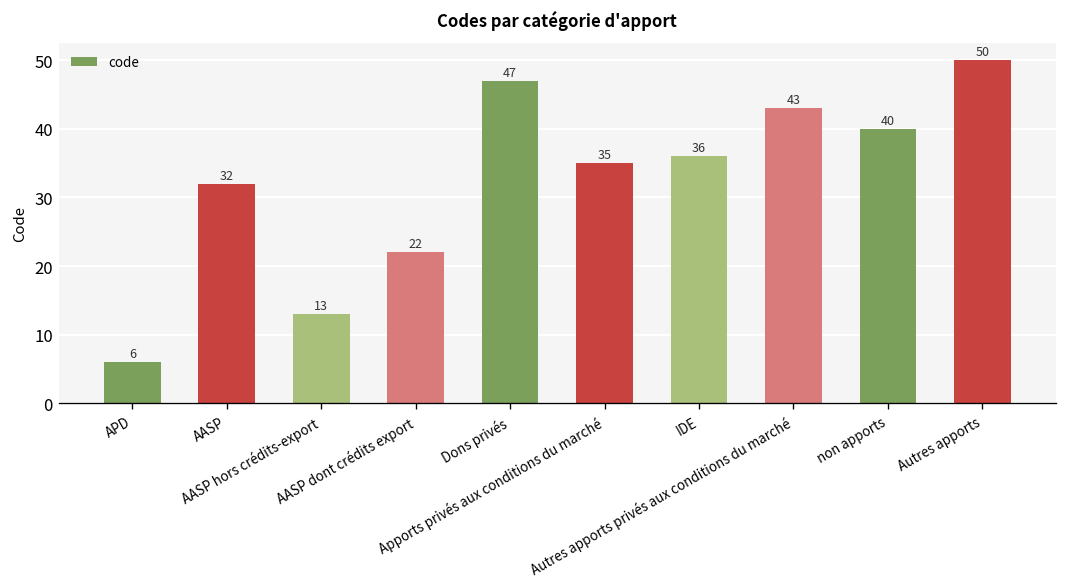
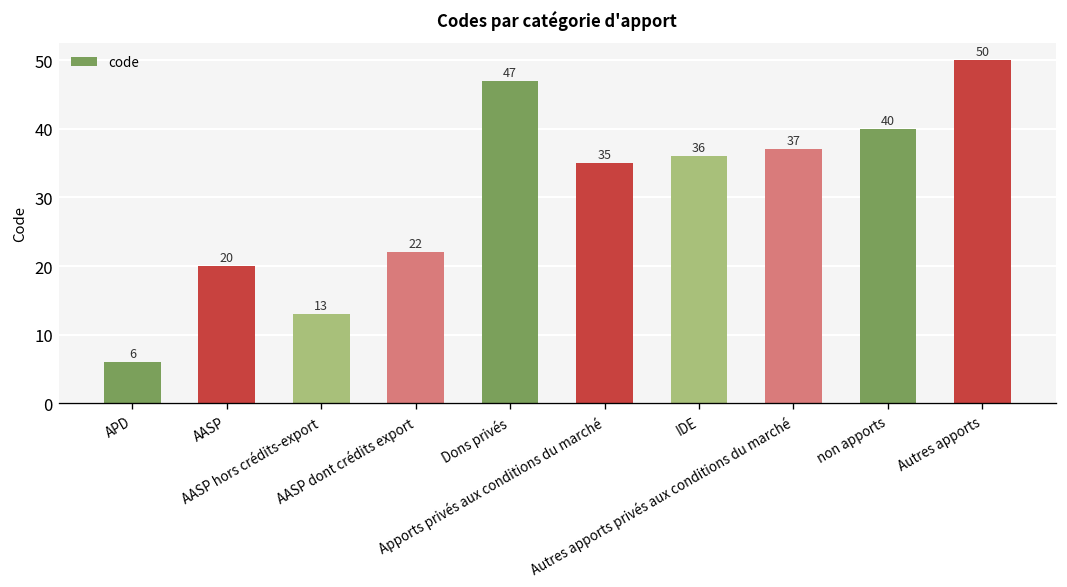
  {
    "APD": 6,
-   "AASP": 32,
+   "AASP": 20,
    "AASP hors crédits-export": 13,
    "AASP dont crédits export": 22,
    "Dons privés": 47,
    "Apports privés aux conditions du marché": 35,
    "IDE": 36,
-   "Autres apports privés aux conditions du marché": 43,
+   "Autres apports privés aux conditions du marché": 37,
    "non apports": 40,
    "Autres apports": 50
  }
